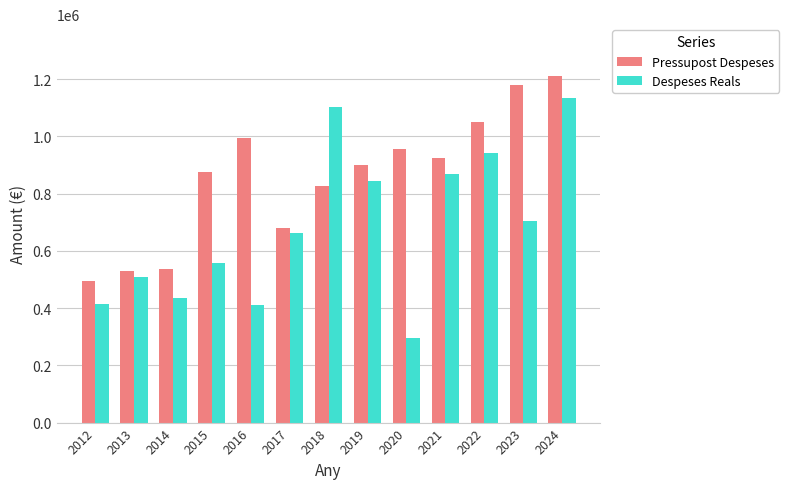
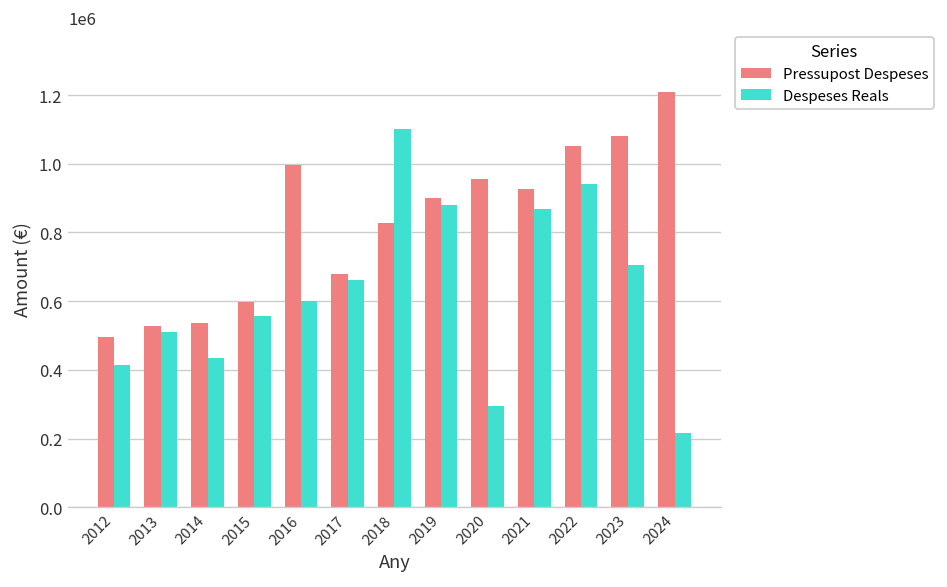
  {
    "Pressupost Despeses": {
      "2012": 490000,
      "2013": 530000,
      "2014": 540000,
-     "2015": 870000,
+     "2015": 600000,
      "2016": 1000000,
      "2017": 680000,
      "2018": 830000,
      "2019": 900000,
      "2020": 960000,
      "2021": 930000,
      "2022": 1050000,
-     "2023": 1180000,
+     "2023": 1080000,
      "2024": 1210000
    },
    "Despeses Reals": {
      "2012": 410000,
      "2013": 510000,
      "2014": 430000,
      "2015": 560000,
-     "2016": 410000,
+     "2016": 600000,
      "2017": 660000,
      "2018": 1100000,
-     "2019": 840000,
+     "2019": 880000,
      "2020": 290000,
      "2021": 870000,
      "2022": 940000,
      "2023": 700000,
-     "2024": 1130000
+     "2024": 220000
    }
  }
